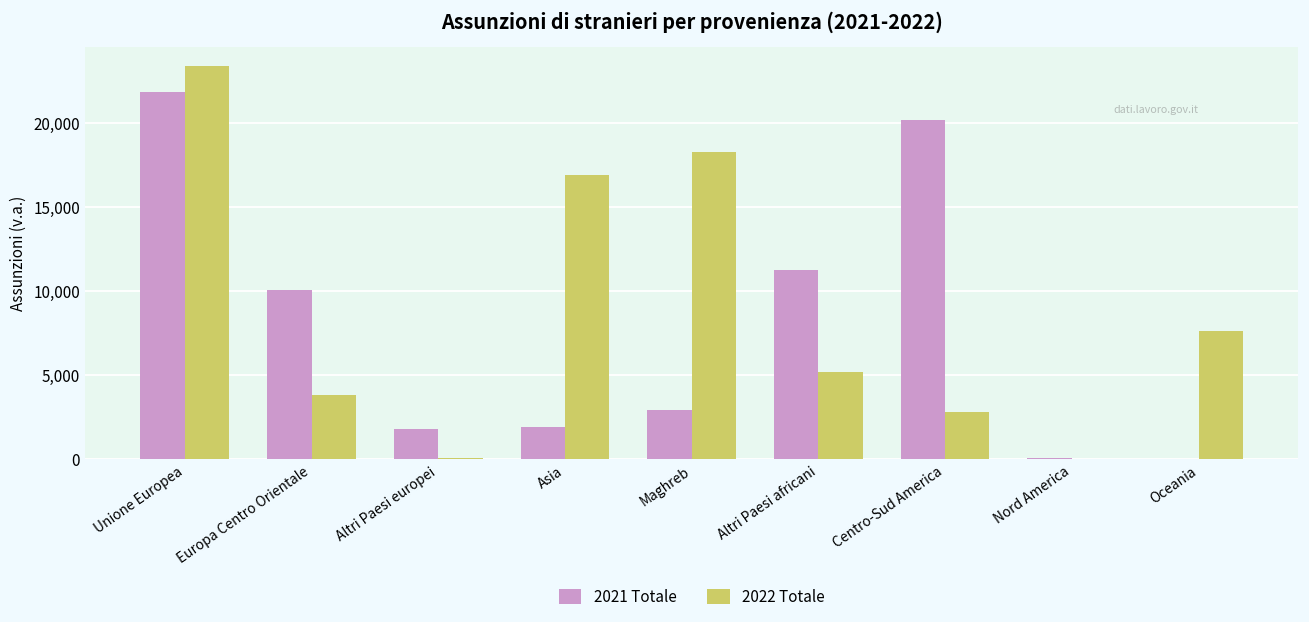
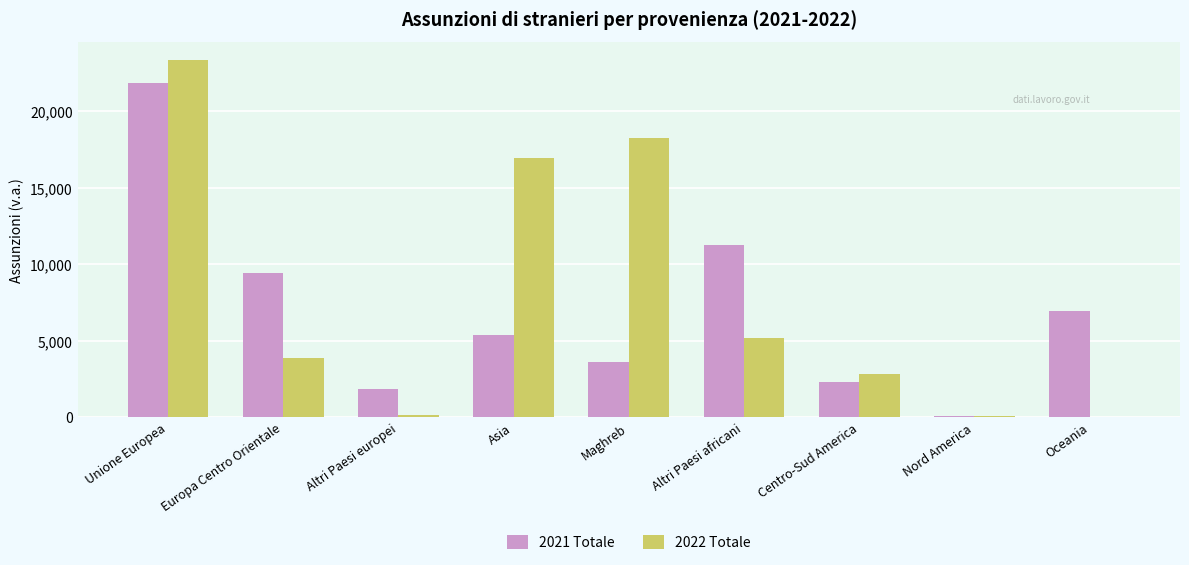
  {
    "2021 Totale": {
      "Unione Europea": "21,800",
-     "Europa Centro Orientale": "10,100",
+     "Europa Centro Orientale": "9,400",
      "Altri Paesi europei": "1,800",
-     "Asia": "1,900",
-     "Maghreb": "2,900",
+     "Asia": "5,400",
+     "Maghreb": "3,600",
      "Altri Paesi africani": "11,300",
-     "Centro-Sud America": "20,100",
-     "Oceania": "0"
+     "Centro-Sud America": "2,300",
+     "Oceania": "6,900"
    },
    "2022 Totale": {
      "Unione Europea": "23,400",
      "Europa Centro Orientale": "3,800",
      "Asia": "16,900",
      "Maghreb": "18,300",
      "Altri Paesi africani": "5,200",
      "Centro-Sud America": "2,800",
-     "Oceania": "7,600"
+     "Oceania": "0"
    }
  }
